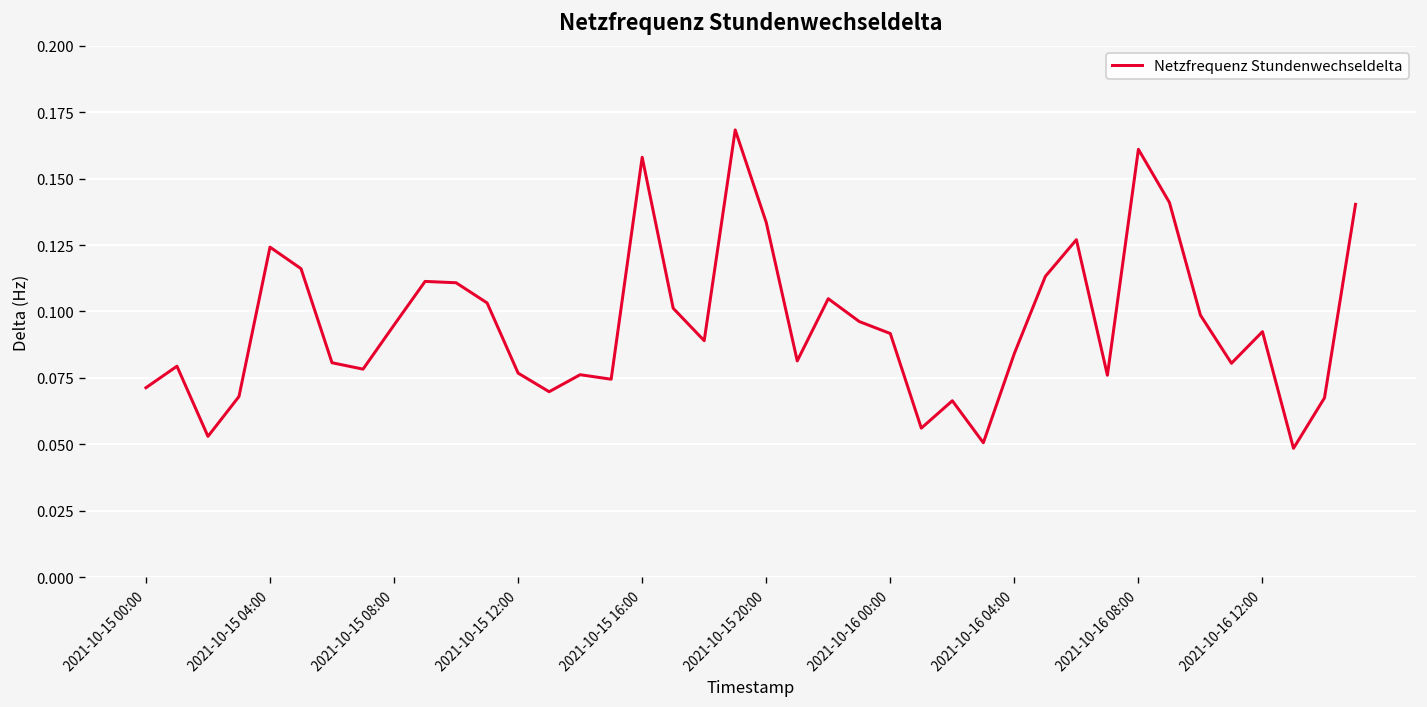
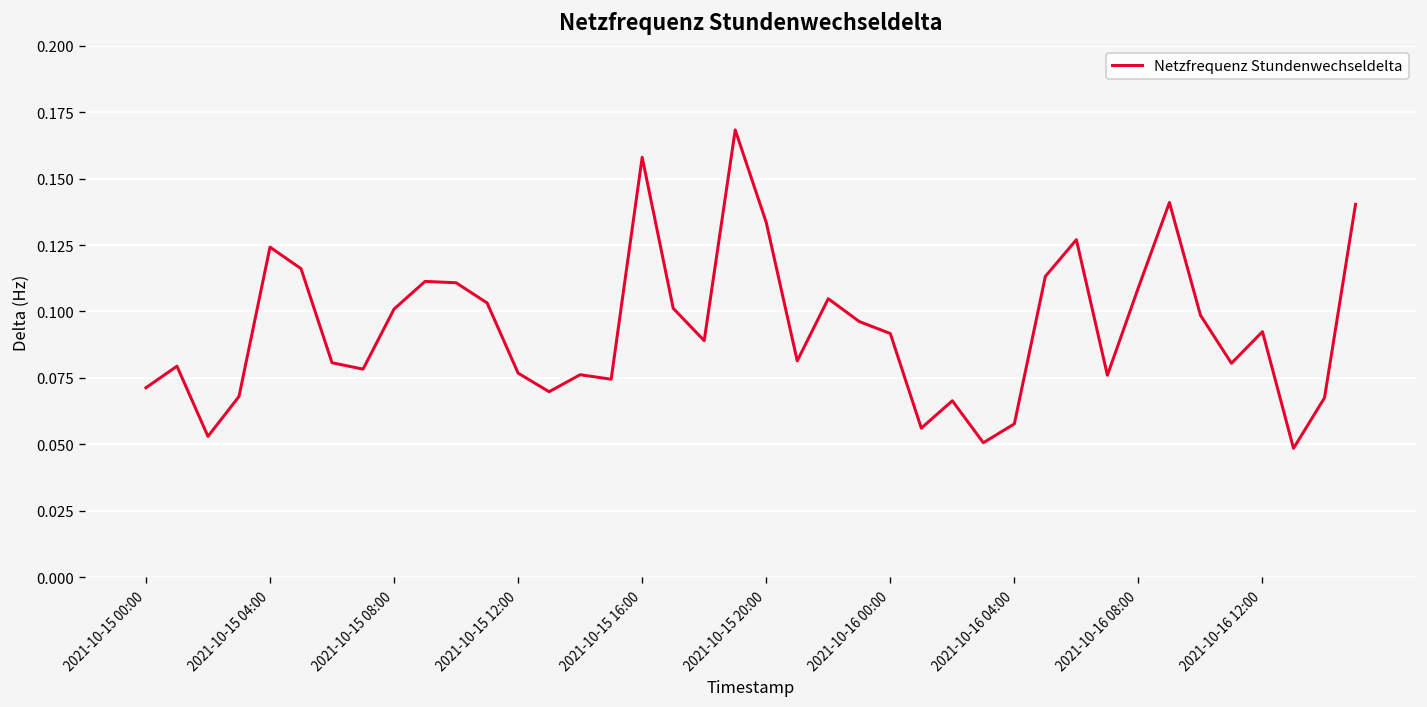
  {
    "2021-10-15 00:00": 0.071,
    "2021-10-15 04:00": 0.124,
-   "2021-10-15 08:00": 0.095,
+   "2021-10-15 08:00": 0.101,
    "2021-10-15 12:00": 0.077,
    "2021-10-15 16:00": 0.158,
    "2021-10-15 20:00": 0.134,
    "2021-10-16 00:00": 0.092,
-   "2021-10-16 04:00": 0.084,
-   "2021-10-16 08:00": 0.161,
+   "2021-10-16 04:00": 0.058,
+   "2021-10-16 08:00": 0.109,
    "2021-10-16 12:00": 0.092
  }
